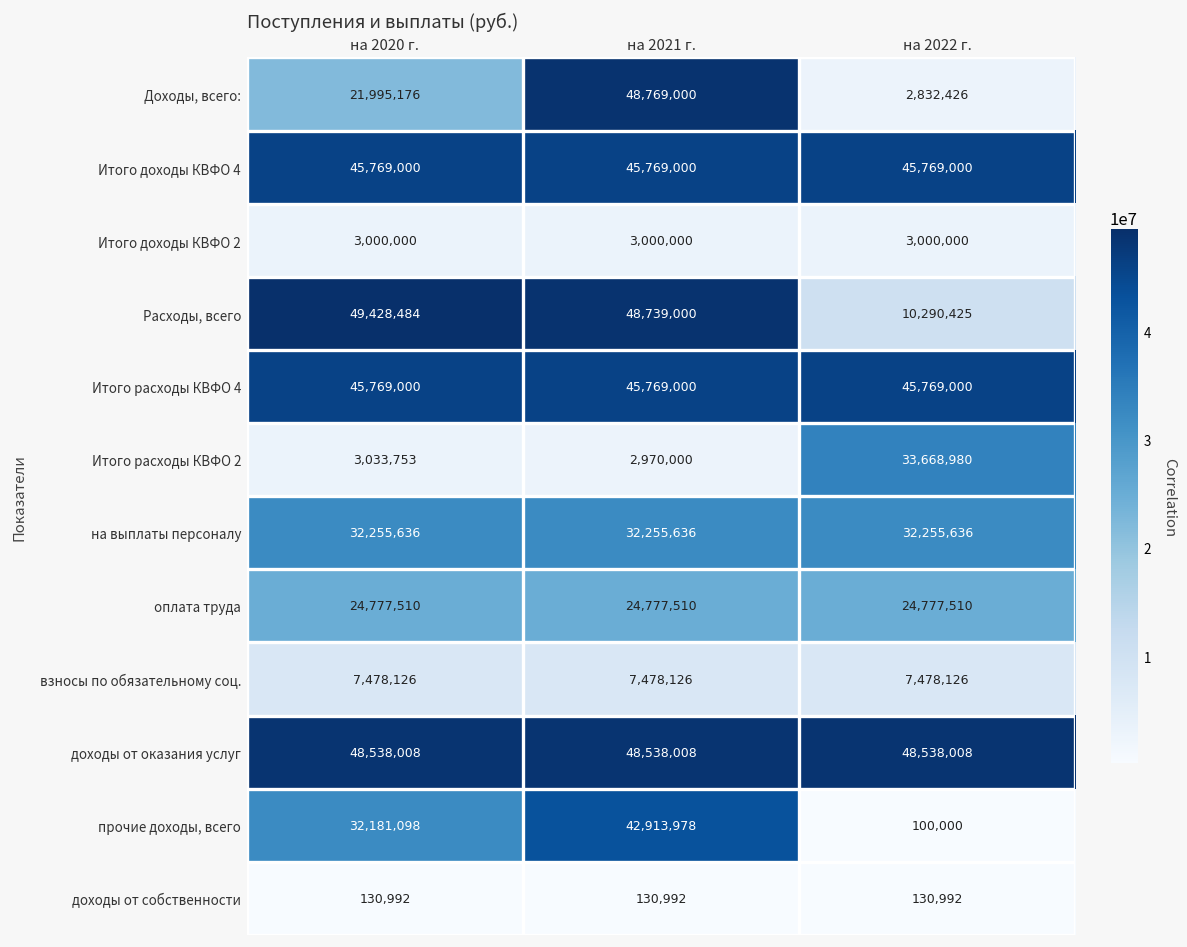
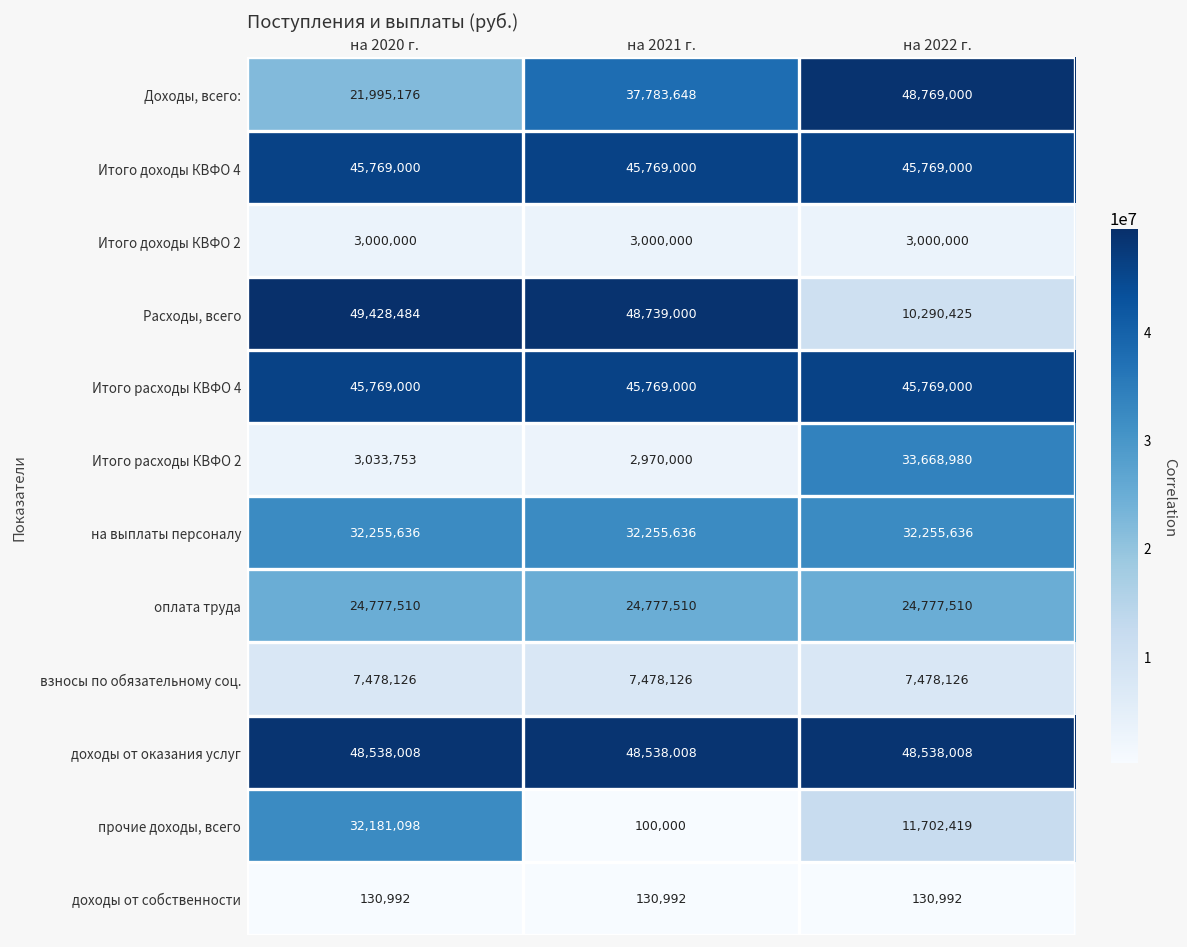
  {
    "Доходы, всего:": {
      "на 2020 г.": "21,995,176",
-     "на 2021 г.": "48,769,000",
-     "на 2022 г.": "2,832,426"
+     "на 2021 г.": "37,783,648",
+     "на 2022 г.": "48,769,000"
    },
    "Итого доходы КВФО 4": {
      "на 2020 г.": "45,769,000",
      "на 2021 г.": "45,769,000",
      "на 2022 г.": "45,769,000"
    },
    "Итого доходы КВФО 2": {
      "на 2020 г.": "3,000,000",
      "на 2021 г.": "3,000,000",
      "на 2022 г.": "3,000,000"
    },
    "Расходы, всего": {
      "на 2020 г.": "49,428,484",
      "на 2021 г.": "48,739,000",
      "на 2022 г.": "10,290,425"
    },
    "Итого расходы КВФО 4": {
      "на 2020 г.": "45,769,000",
      "на 2021 г.": "45,769,000",
      "на 2022 г.": "45,769,000"
    },
    "Итого расходы КВФО 2": {
      "на 2020 г.": "3,033,753",
      "на 2021 г.": "2,970,000",
      "на 2022 г.": "33,668,980"
    },
    "на выплаты персоналу": {
      "на 2020 г.": "32,255,636",
      "на 2021 г.": "32,255,636",
      "на 2022 г.": "32,255,636"
    },
    "оплата труда": {
      "на 2020 г.": "24,777,510",
      "на 2021 г.": "24,777,510",
      "на 2022 г.": "24,777,510"
    },
    "взносы по обязательному соц.": {
      "на 2020 г.": "7,478,126",
      "на 2021 г.": "7,478,126",
      "на 2022 г.": "7,478,126"
    },
    "доходы от оказания услуг": {
      "на 2020 г.": "48,538,008",
      "на 2021 г.": "48,538,008",
      "на 2022 г.": "48,538,008"
    },
    "прочие доходы, всего": {
      "на 2020 г.": "32,181,098",
-     "на 2021 г.": "42,913,978",
-     "на 2022 г.": "100,000"
+     "на 2021 г.": "100,000",
+     "на 2022 г.": "11,702,419"
    },
    "доходы от собственности": {
      "на 2020 г.": "130,992",
      "на 2021 г.": "130,992",
      "на 2022 г.": "130,992"
    }
  }
